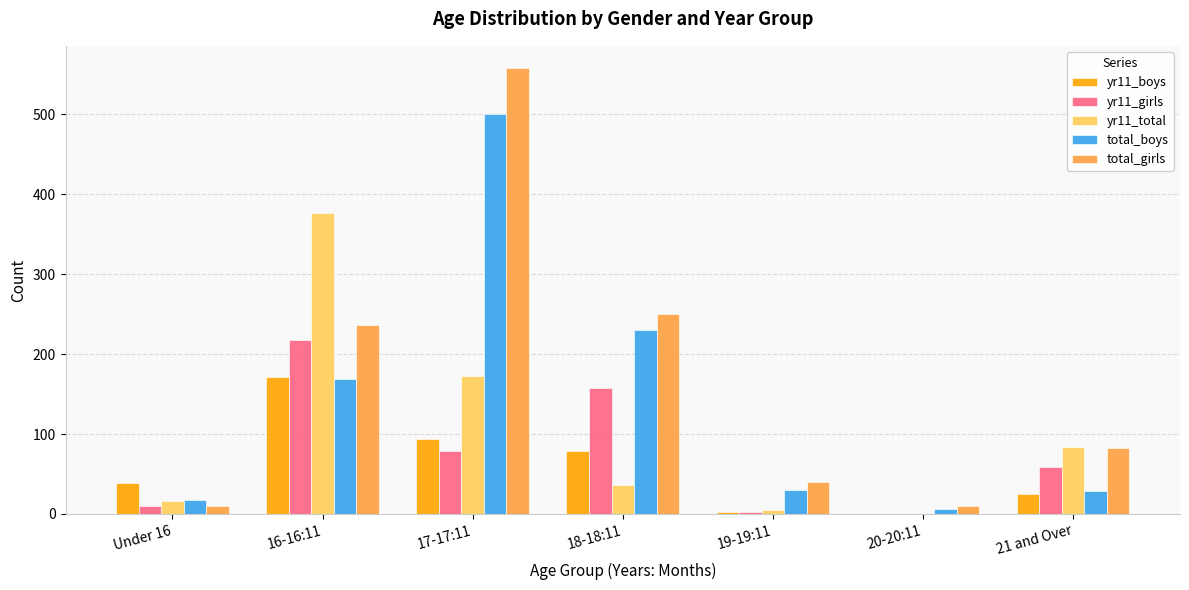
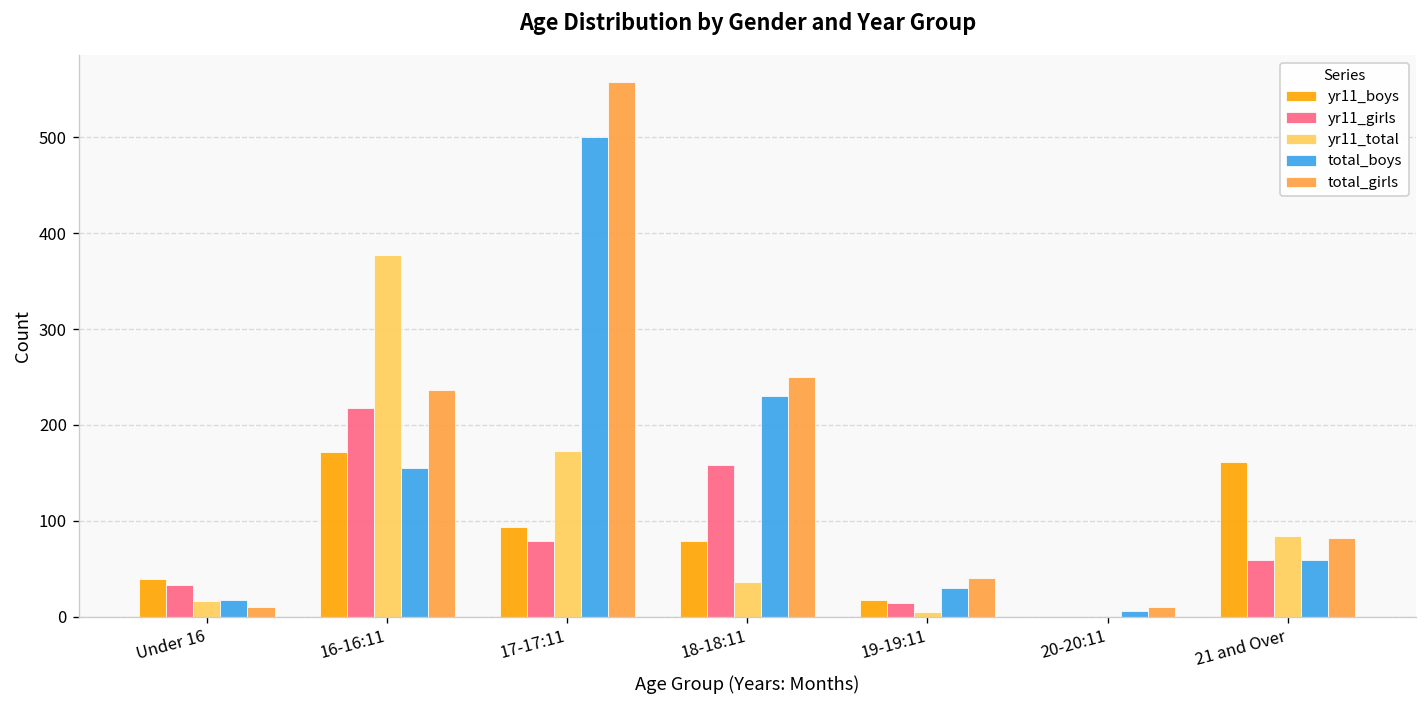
  {
    "yr11_boys": {
      "Under 16": 40,
      "16-16:11": 170,
      "17-17:11": 90,
      "18-18:11": 80,
-     "19-19:11": 0,
+     "19-19:11": 20,
      "20-20:11": 0,
-     "21 and Over": 30
+     "21 and Over": 160
    },
    "yr11_girls": {
-     "Under 16": 10,
+     "Under 16": 30,
      "16-16:11": 220,
      "17-17:11": 80,
      "18-18:11": 160,
-     "19-19:11": 0,
+     "19-19:11": 10,
      "20-20:11": 0,
      "21 and Over": 60
    },
    "total_boys": {
      "Under 16": 20,
-     "16-16:11": 170,
+     "16-16:11": 160,
      "17-17:11": 500,
      "18-18:11": 230,
      "19-19:11": 30,
      "20-20:11": 10,
-     "21 and Over": 30
+     "21 and Over": 60
    }
  }
